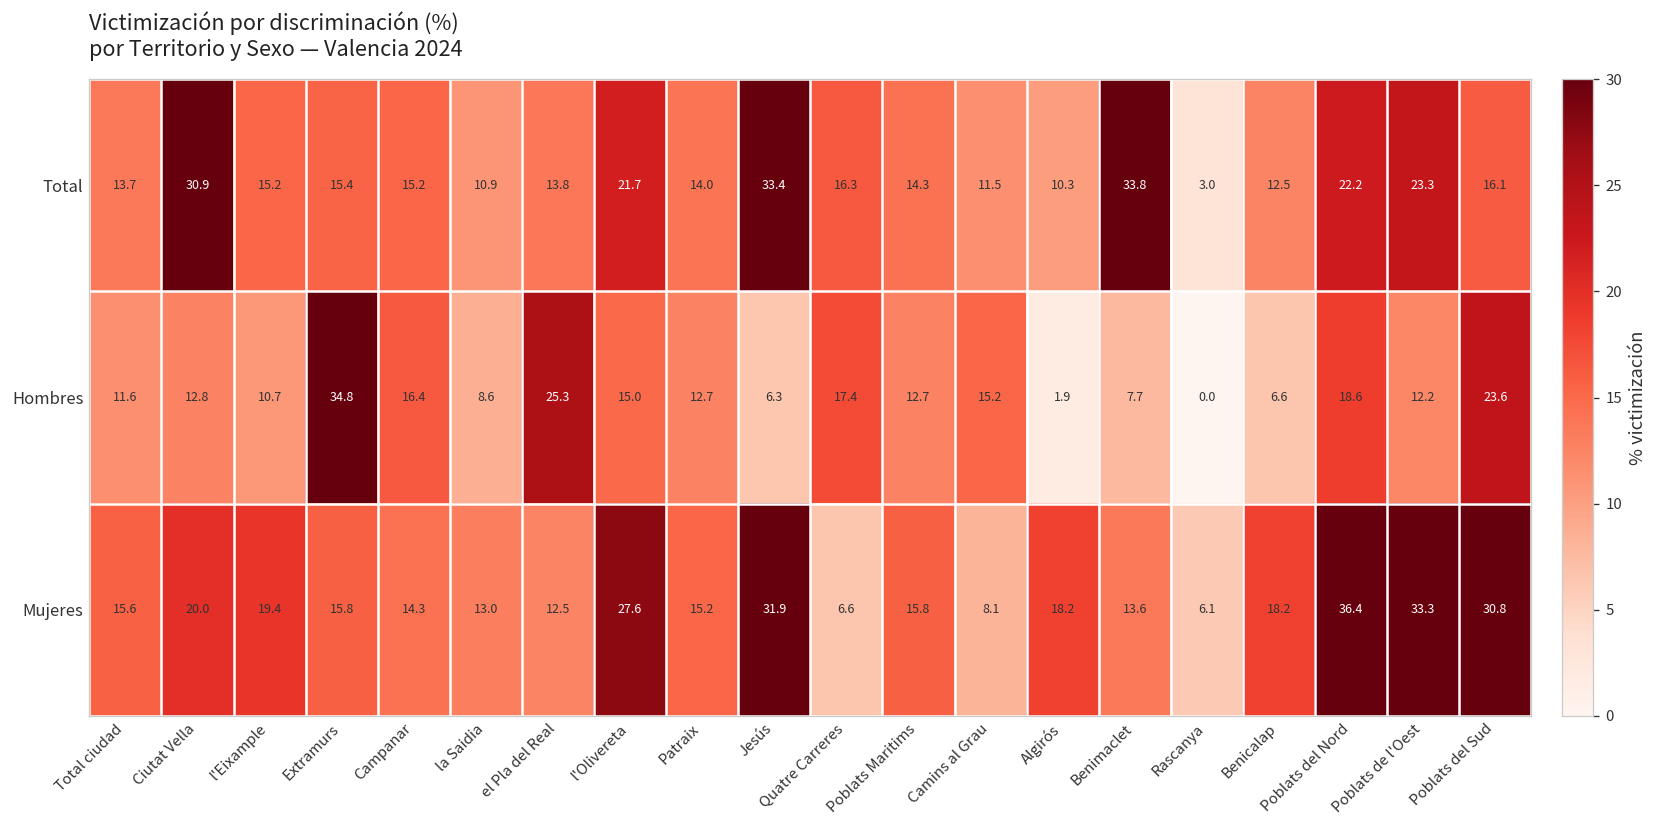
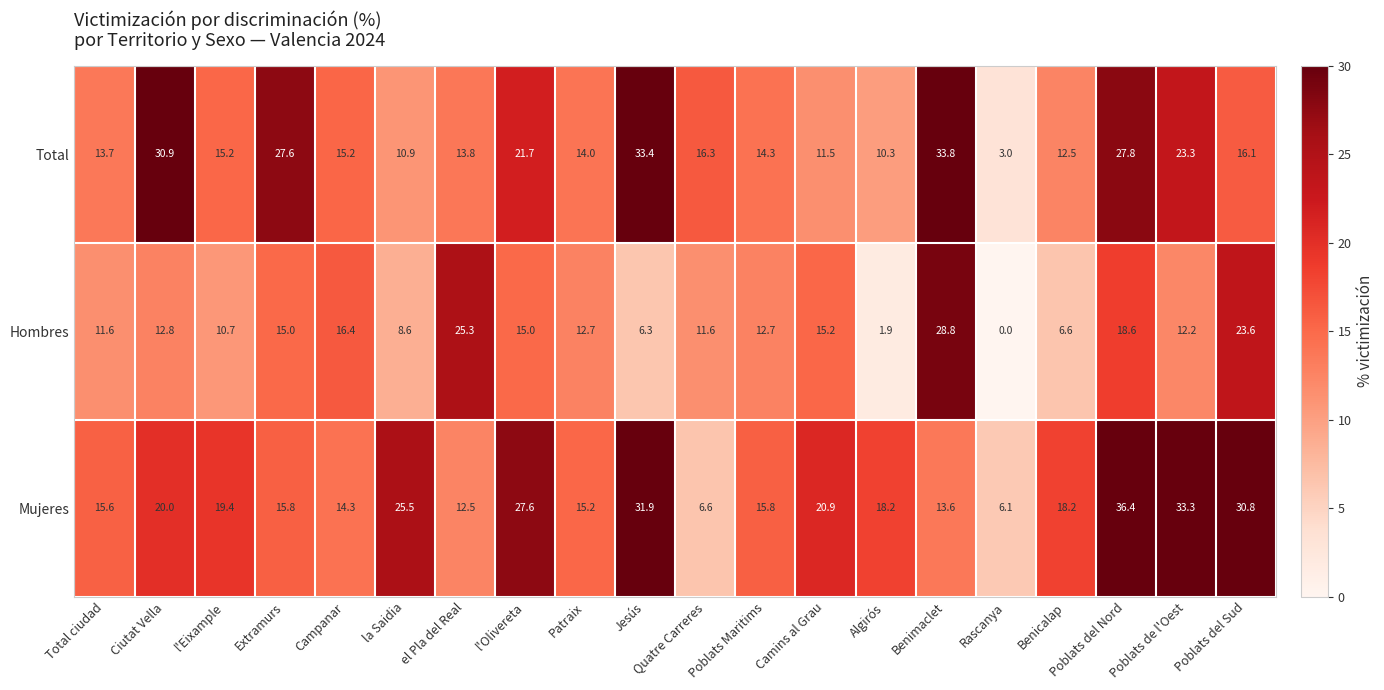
  {
    "Total": {
      "Total ciudad": 13.7,
      "Ciutat Vella": 30.9,
      "l'Eixample": 15.2,
-     "Extramurs": 15.4,
+     "Extramurs": 27.6,
      "Campanar": 15.2,
      "la Saidia": 10.9,
      "el Pla del Real": 13.8,
      "l'Olivereta": 21.7,
      "Patraix": 14.0,
      "Jesús": 33.4,
      "Quatre Carreres": 16.3,
      "Poblats Maritims": 14.3,
      "Camins al Grau": 11.5,
      "Algirós": 10.3,
      "Benimaclet": 33.8,
      "Rascanya": 3.0,
      "Benicalap": 12.5,
-     "Poblats del Nord": 22.2,
+     "Poblats del Nord": 27.8,
      "Poblats de l'Oest": 23.3,
      "Poblats del Sud": 16.1
    },
    "Hombres": {
      "Total ciudad": 11.6,
      "Ciutat Vella": 12.8,
      "l'Eixample": 10.7,
-     "Extramurs": 34.8,
+     "Extramurs": 15.0,
      "Campanar": 16.4,
      "la Saidia": 8.6,
      "el Pla del Real": 25.3,
      "l'Olivereta": 15.0,
      "Patraix": 12.7,
      "Jesús": 6.3,
-     "Quatre Carreres": 17.4,
+     "Quatre Carreres": 11.6,
      "Poblats Maritims": 12.7,
      "Camins al Grau": 15.2,
      "Algirós": 1.9,
-     "Benimaclet": 7.7,
+     "Benimaclet": 28.8,
      "Rascanya": 0.0,
      "Benicalap": 6.6,
      "Poblats del Nord": 18.6,
      "Poblats de l'Oest": 12.2,
      "Poblats del Sud": 23.6
    },
    "Mujeres": {
      "Total ciudad": 15.6,
      "Ciutat Vella": 20.0,
      "l'Eixample": 19.4,
      "Extramurs": 15.8,
      "Campanar": 14.3,
-     "la Saidia": 13.0,
+     "la Saidia": 25.5,
      "el Pla del Real": 12.5,
      "l'Olivereta": 27.6,
      "Patraix": 15.2,
      "Jesús": 31.9,
      "Quatre Carreres": 6.6,
      "Poblats Maritims": 15.8,
-     "Camins al Grau": 8.1,
+     "Camins al Grau": 20.9,
      "Algirós": 18.2,
      "Benimaclet": 13.6,
      "Rascanya": 6.1,
      "Benicalap": 18.2,
      "Poblats del Nord": 36.4,
      "Poblats de l'Oest": 33.3,
      "Poblats del Sud": 30.8
    }
  }
